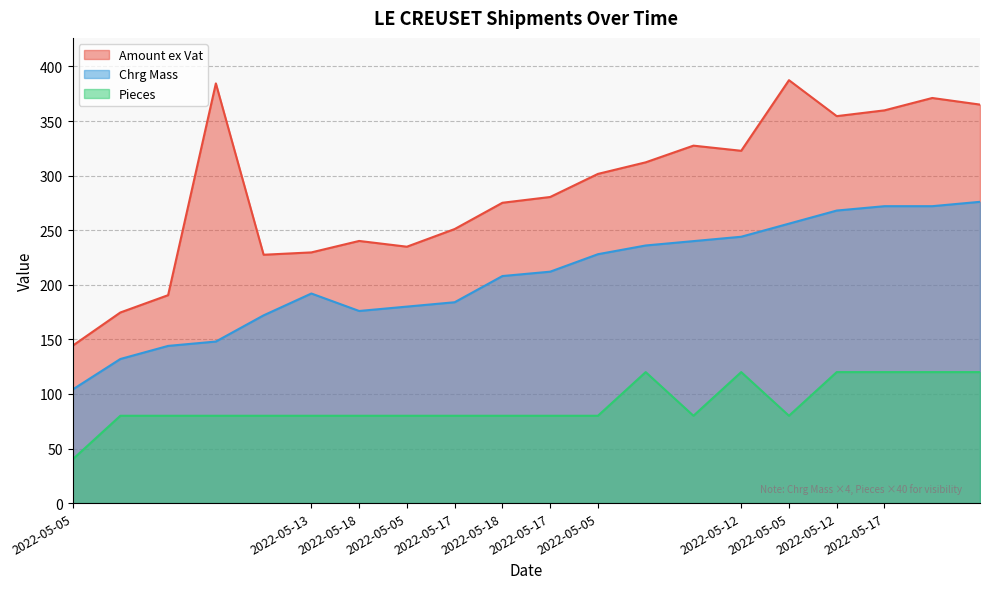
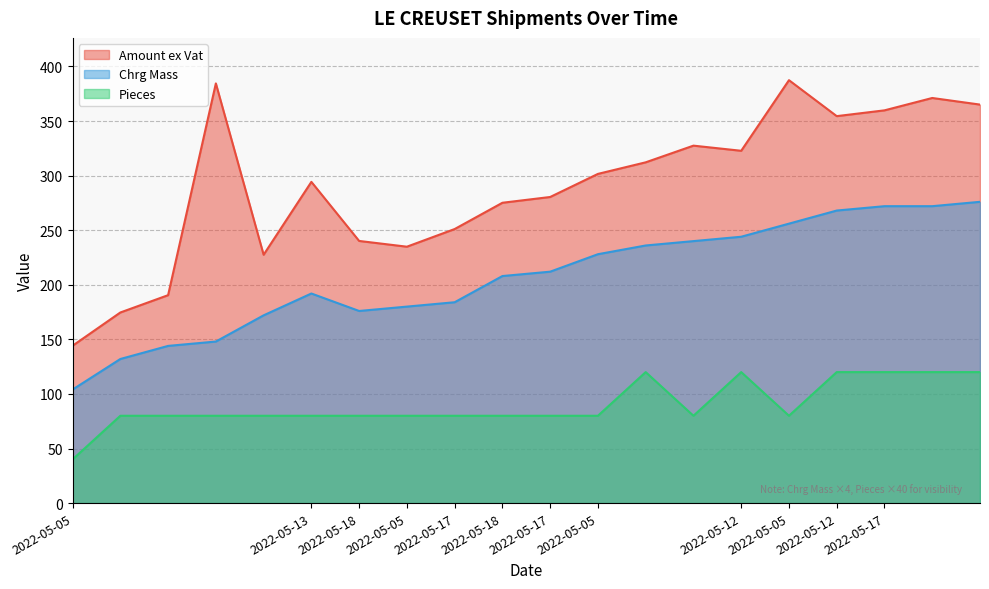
  {
    "Amount ex Vat": {
-     "2022-05-13": 230
+     "2022-05-13": 294
    },
    "Chrg Mass": {
      "2022-05-13": 192
    },
    "Pieces": {
      "2022-05-13": 80
    }
  }
